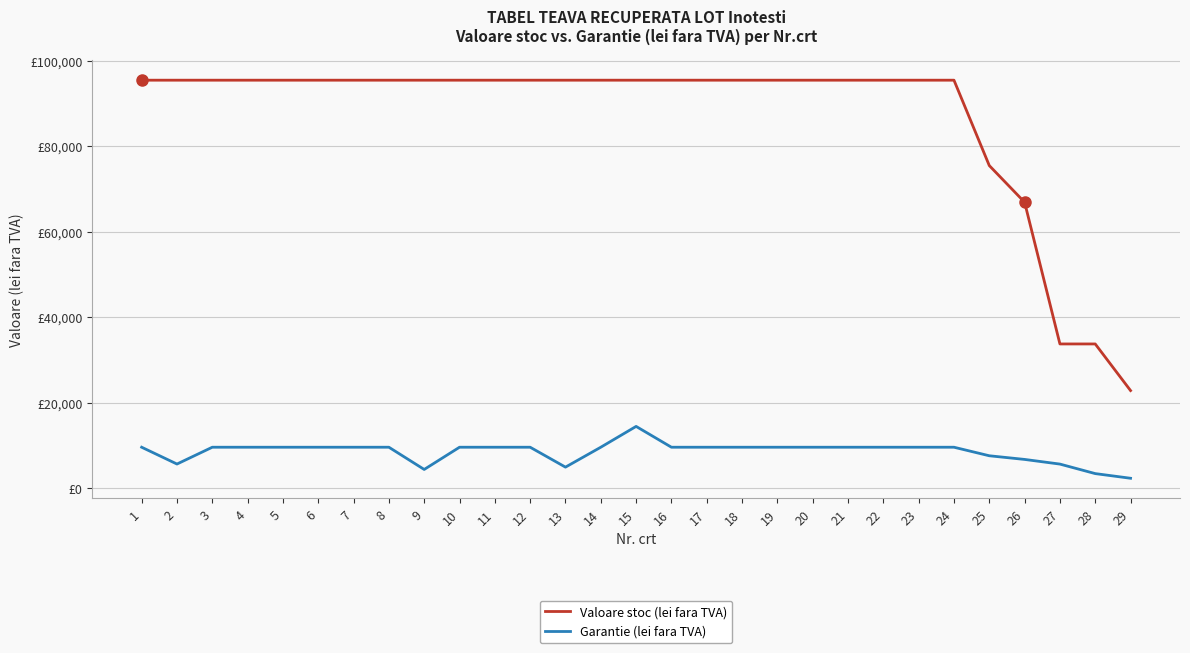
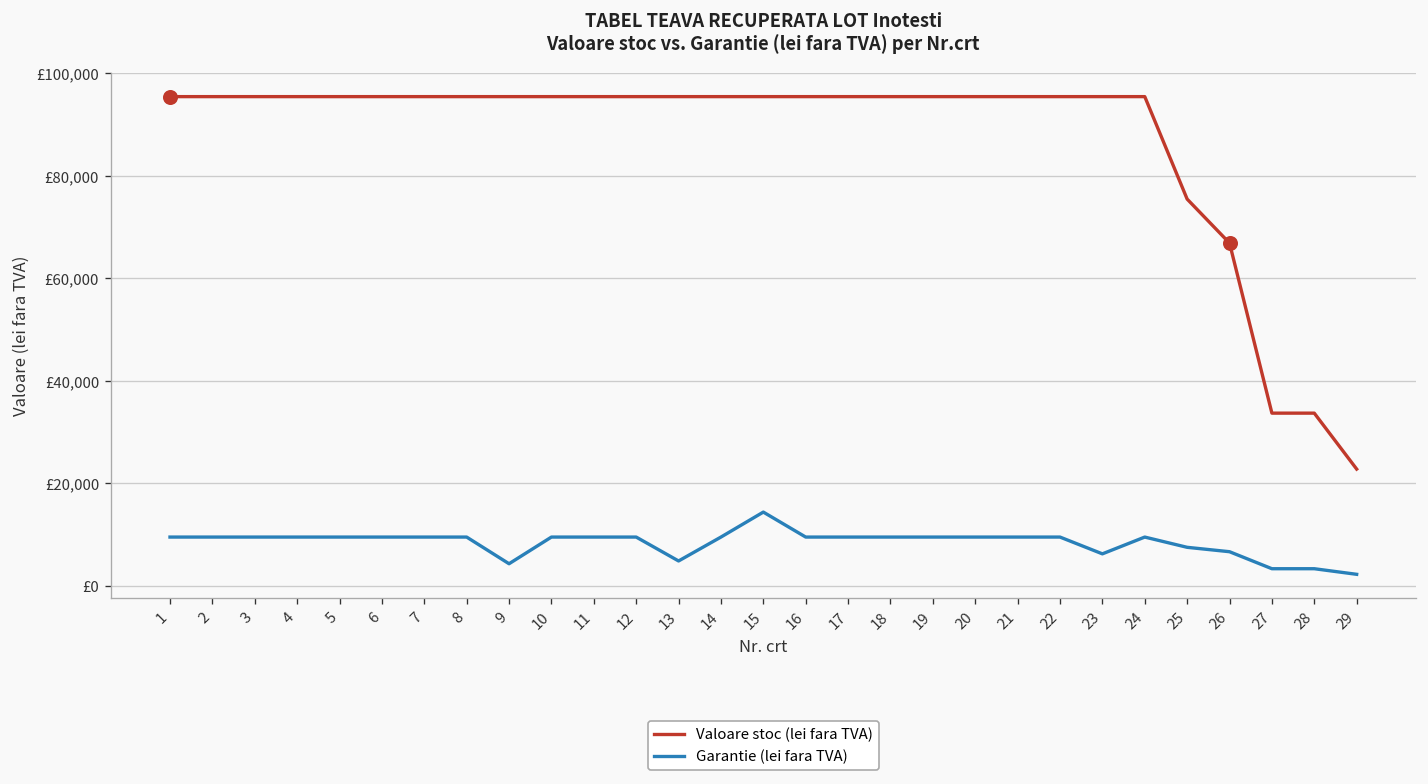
  {
    "Garantie (lei fara TVA)": {
      "1": "£10,000",
-     "2": "£6,000",
+     "2": "£10,000",
      "3": "£10,000",
      "4": "£10,000",
      "5": "£10,000",
      "6": "£10,000",
      "7": "£10,000",
      "8": "£10,000",
      "9": "£4,000",
      "10": "£10,000",
      "11": "£10,000",
      "12": "£10,000",
      "13": "£5,000",
      "14": "£10,000",
      "15": "£14,000",
      "16": "£10,000",
      "17": "£10,000",
      "18": "£10,000",
      "19": "£10,000",
      "20": "£10,000",
      "21": "£10,000",
      "22": "£10,000",
-     "23": "£10,000",
+     "23": "£6,000",
      "24": "£10,000",
      "25": "£8,000",
      "26": "£7,000",
-     "27": "£6,000",
+     "27": "£3,000",
      "28": "£3,000",
      "29": "£2,000"
    }
  }
